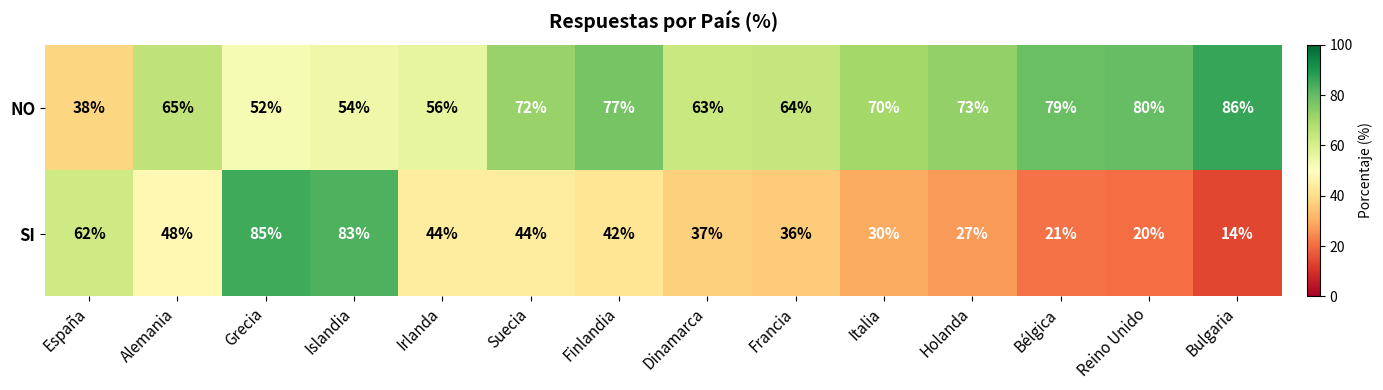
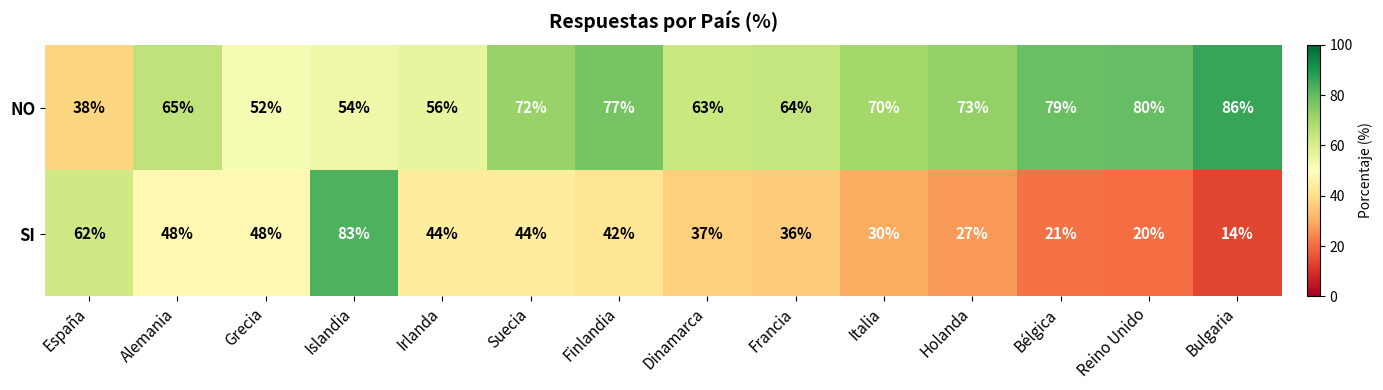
  {
    "NO": {
      "España": "38%",
      "Alemania": "65%",
      "Grecia": "52%",
      "Islandia": "54%",
      "Irlanda": "56%",
      "Suecia": "72%",
      "Finlandia": "77%",
      "Dinamarca": "63%",
      "Francia": "64%",
      "Italia": "70%",
      "Holanda": "73%",
      "Bélgica": "79%",
      "Reino Unido": "80%",
      "Bulgaria": "86%"
    },
    "SI": {
      "España": "62%",
      "Alemania": "48%",
-     "Grecia": "85%",
+     "Grecia": "48%",
      "Islandia": "83%",
      "Irlanda": "44%",
      "Suecia": "44%",
      "Finlandia": "42%",
      "Dinamarca": "37%",
      "Francia": "36%",
      "Italia": "30%",
      "Holanda": "27%",
      "Bélgica": "21%",
      "Reino Unido": "20%",
      "Bulgaria": "14%"
    }
  }
